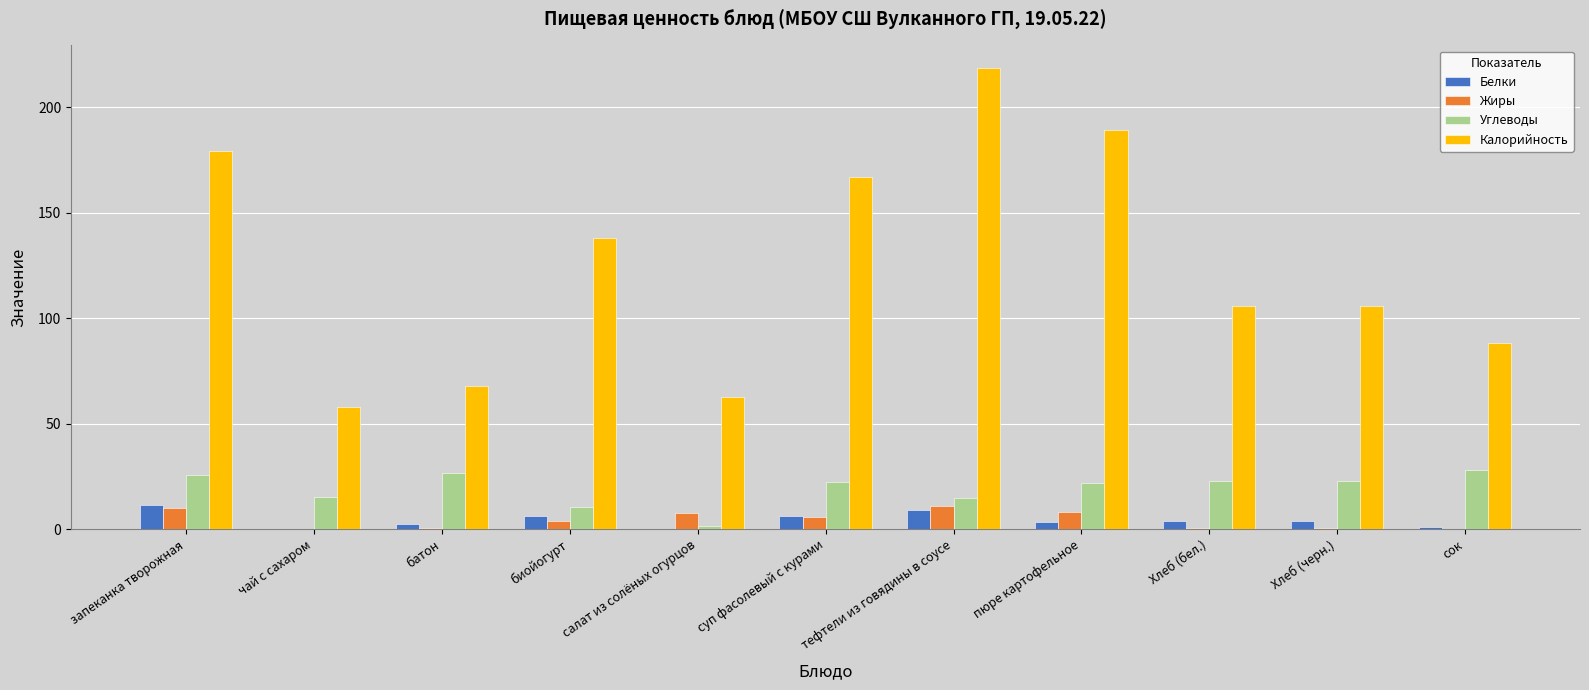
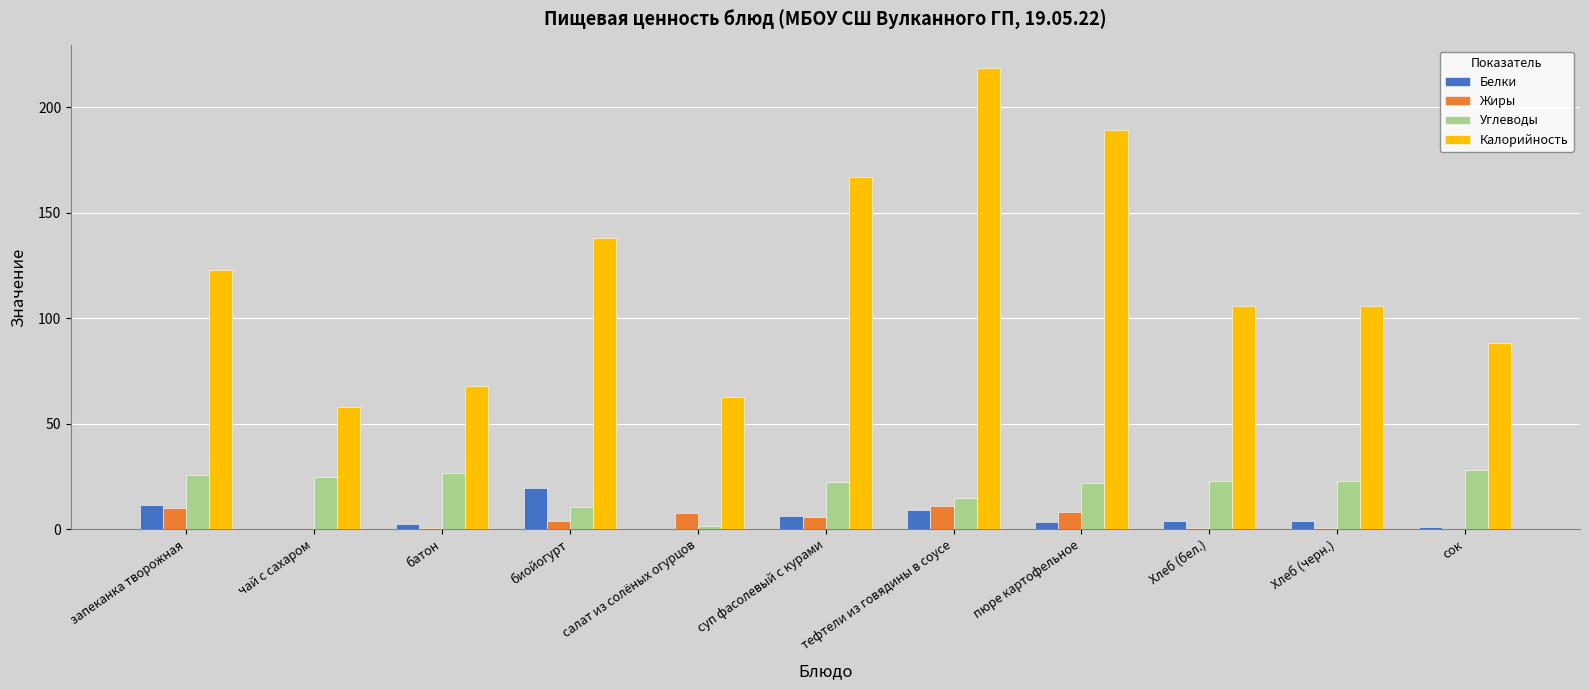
  {
    "Белки": {
      "запеканка творожная": 11,
      "батон": 2,
-     "биойогурт": 6,
+     "биойогурт": 20,
      "суп фасолевый с курами": 6,
      "тефтели из говядины в соусе": 9,
      "пюре картофельное": 3,
      "Хлеб (бел.)": 4,
      "Хлеб (черн.)": 4
    },
    "Жиры": {
      "запеканка творожная": 10,
      "чай с сахаром": 0,
      "биойогурт": 4,
      "салат из солёных огурцов": 8,
      "суп фасолевый с курами": 6,
      "тефтели из говядины в соусе": 11,
      "пюре картофельное": 8,
      "сок": 0
    },
    "Углеводы": {
      "запеканка творожная": 26,
-     "чай с сахаром": 15,
+     "чай с сахаром": 25,
      "батон": 27,
      "биойогурт": 11,
      "салат из солёных огурцов": 1,
      "суп фасолевый с курами": 22,
      "тефтели из говядины в соусе": 15,
      "пюре картофельное": 22,
      "Хлеб (бел.)": 23,
      "Хлеб (черн.)": 23,
      "сок": 28
    },
    "Калорийность": {
-     "запеканка творожная": 179,
+     "запеканка творожная": 123,
      "чай с сахаром": 58,
      "батон": 68,
      "биойогурт": 138,
      "салат из солёных огурцов": 62,
      "суп фасолевый с курами": 167,
      "тефтели из говядины в соусе": 218,
      "пюре картофельное": 189,
      "Хлеб (бел.)": 106,
      "Хлеб (черн.)": 106,
      "сок": 88
    }
  }
